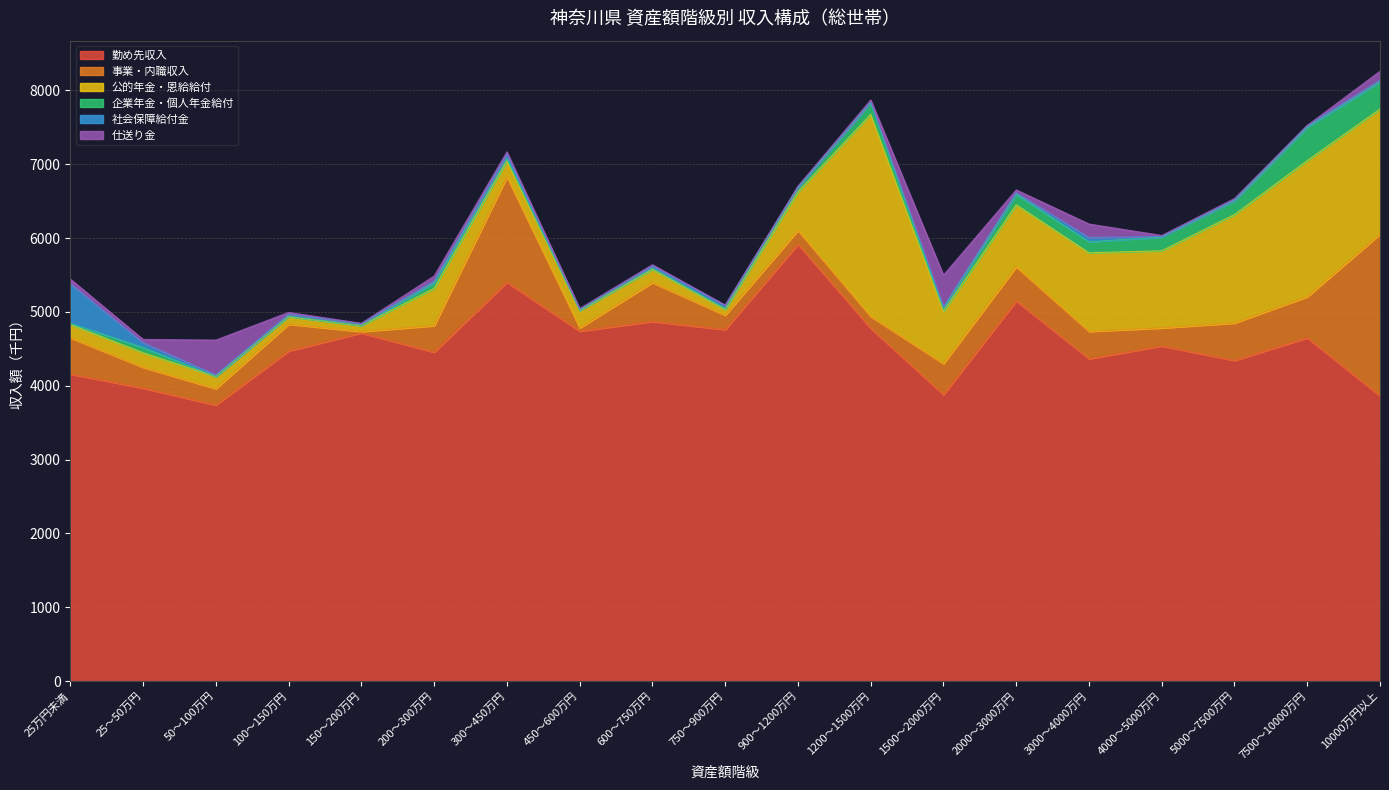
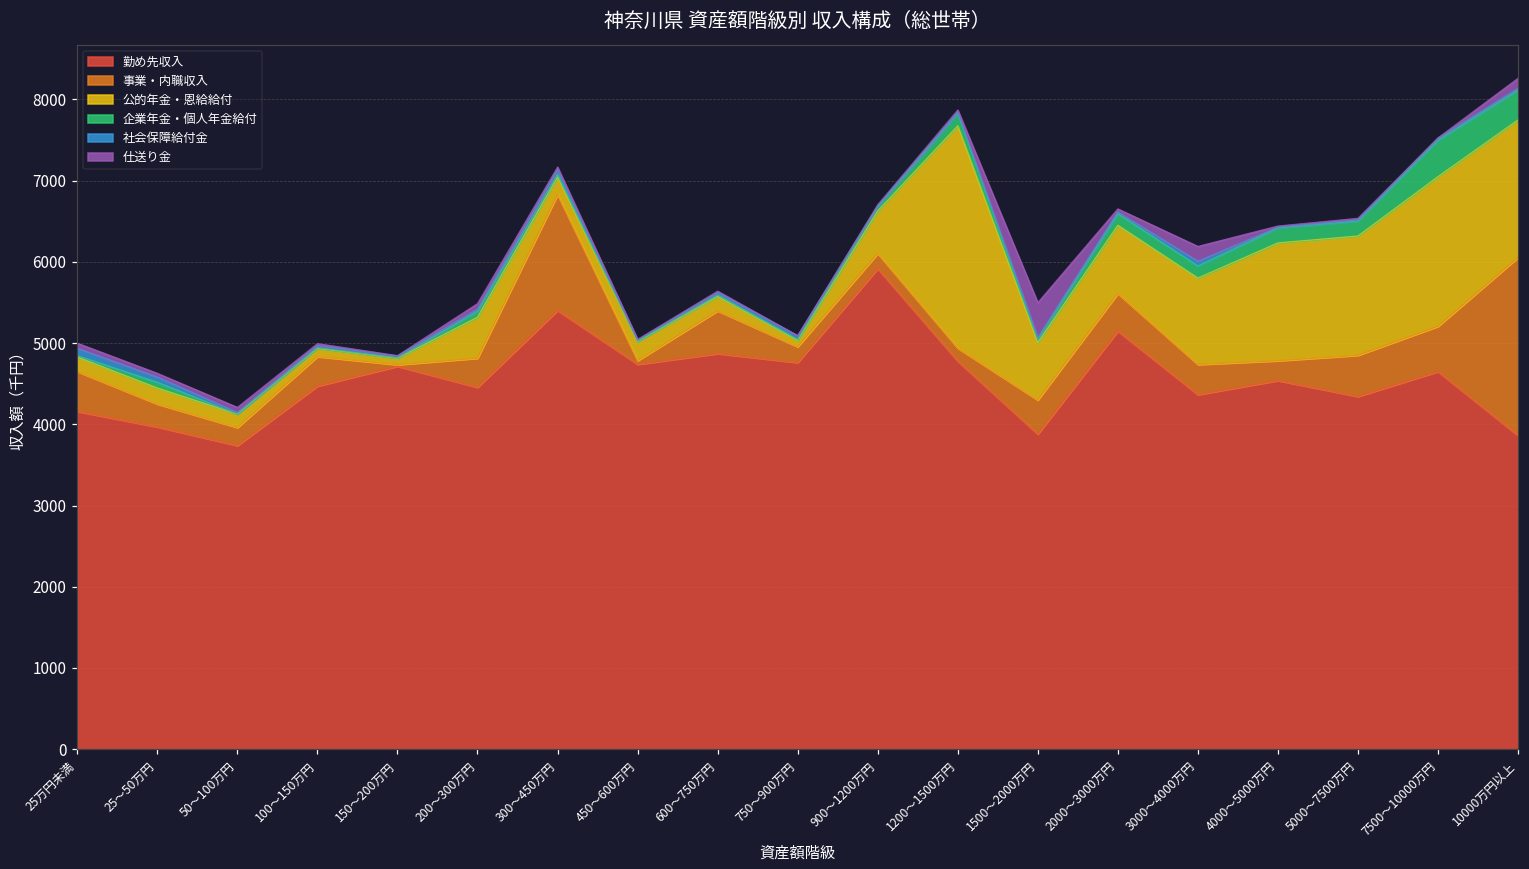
  {
    "公的年金・恩給給付": {
      "25～50万円": 200,
      "200～300万円": 500,
      "900～1200万円": 500,
      "1200～1500万円": 2700,
      "1500～2000万円": 700,
      "2000～3000万円": 800,
      "3000～4000万円": 1100,
-     "4000～5000万円": 1000,
+     "4000～5000万円": 1500,
      "5000～7500万円": 1500,
      "7500～10000万円": 1800,
      "10000万円以上": 1700
    },
    "企業年金・個人年金給付": {
      "25～50万円": 100,
      "3000～4000万円": 200
    },
    "社会保障給付金": {
-     "25万円未満": 500,
+     "25万円未満": 100,
      "25～50万円": 100,
      "3000～4000万円": 100
    },
    "仕送り金": {
      "25万円未満": 100,
      "25～50万円": 0,
-     "50～100万円": 500,
+     "50～100万円": 100,
      "200～300万円": 100,
      "1500～2000万円": 400,
      "2000～3000万円": 0,
      "3000～4000万円": 200,
      "10000万円以上": 100
    }
  }
